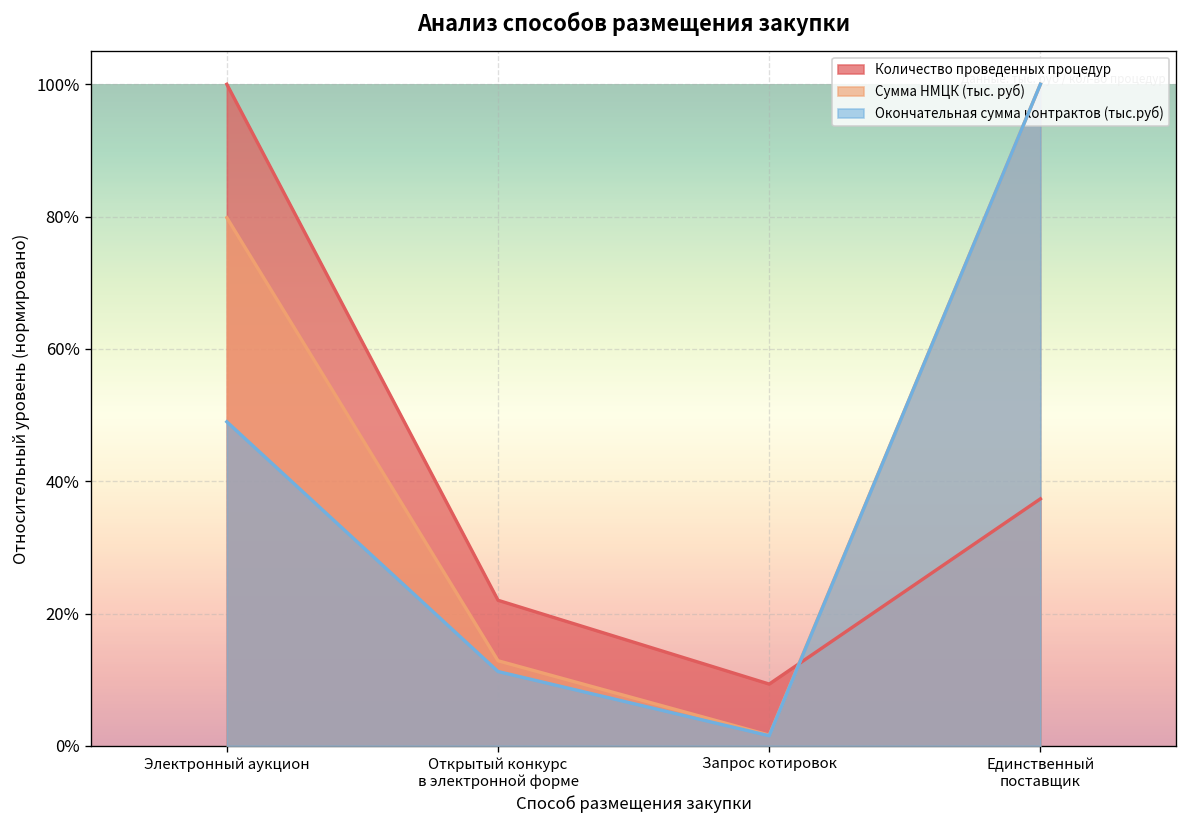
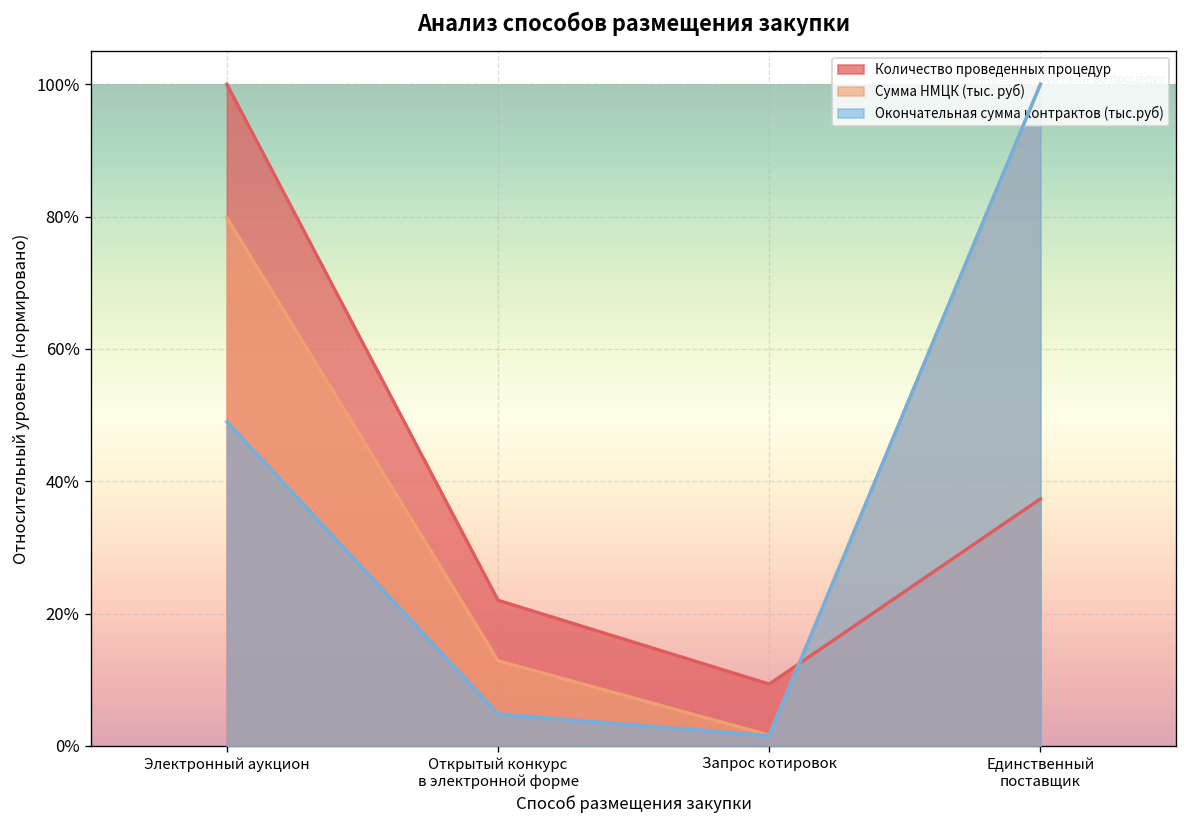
  {
    "Количество проведенных процедур": {
      "Электронный аукцион": "100%",
      "Открытый конкурс в электронной форме": "22%",
      "Запрос котировок": "9%",
      "Единственный поставщик": "37%"
    },
    "Сумма НМЦК (тыс. руб)": {
      "Электронный аукцион": "80%",
      "Открытый конкурс в электронной форме": "13%"
    },
    "Окончательная сумма контрактов (тыс.руб)": {
      "Электронный аукцион": "49%",
-     "Открытый конкурс в электронной форме": "11%"
+     "Открытый конкурс в электронной форме": "5%"
    }
  }
